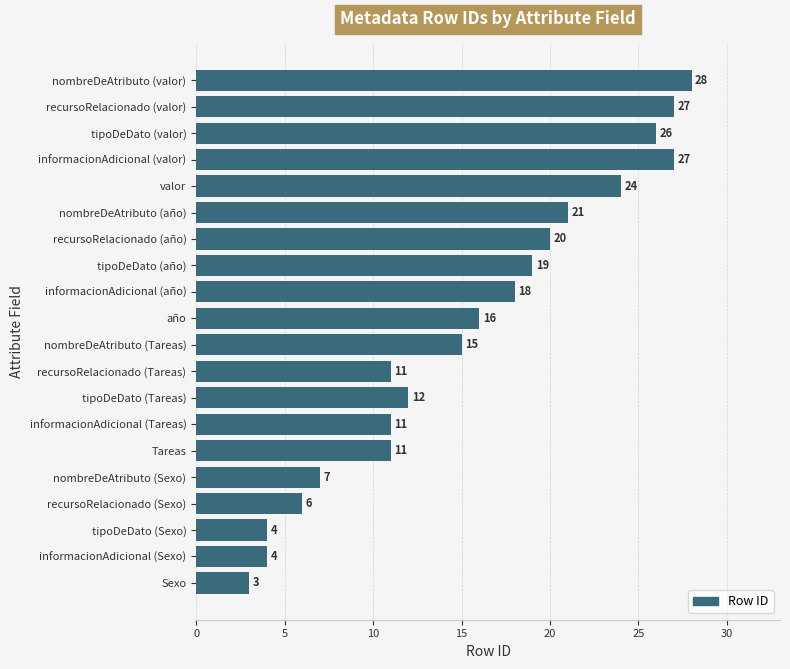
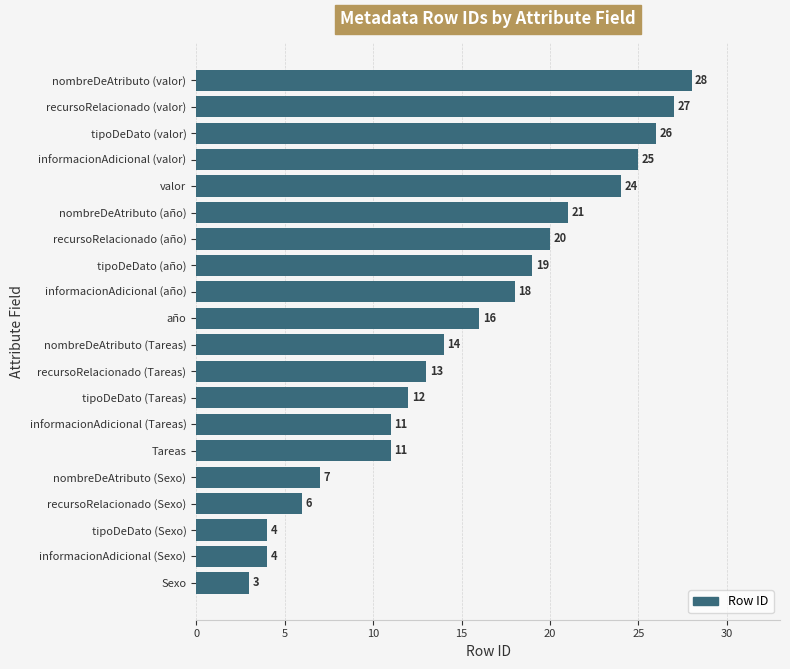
  {
    "nombreDeAtributo (valor)": 28,
    "recursoRelacionado (valor)": 27,
    "tipoDeDato (valor)": 26,
-   "informacionAdicional (valor)": 27,
+   "informacionAdicional (valor)": 25,
    "valor": 24,
    "nombreDeAtributo (año)": 21,
    "recursoRelacionado (año)": 20,
    "tipoDeDato (año)": 19,
    "informacionAdicional (año)": 18,
    "año": 16,
-   "nombreDeAtributo (Tareas)": 15,
-   "recursoRelacionado (Tareas)": 11,
+   "nombreDeAtributo (Tareas)": 14,
+   "recursoRelacionado (Tareas)": 13,
    "tipoDeDato (Tareas)": 12,
    "informacionAdicional (Tareas)": 11,
    "Tareas": 11,
    "nombreDeAtributo (Sexo)": 7,
    "recursoRelacionado (Sexo)": 6,
    "tipoDeDato (Sexo)": 4,
    "informacionAdicional (Sexo)": 4,
    "Sexo": 3
  }
